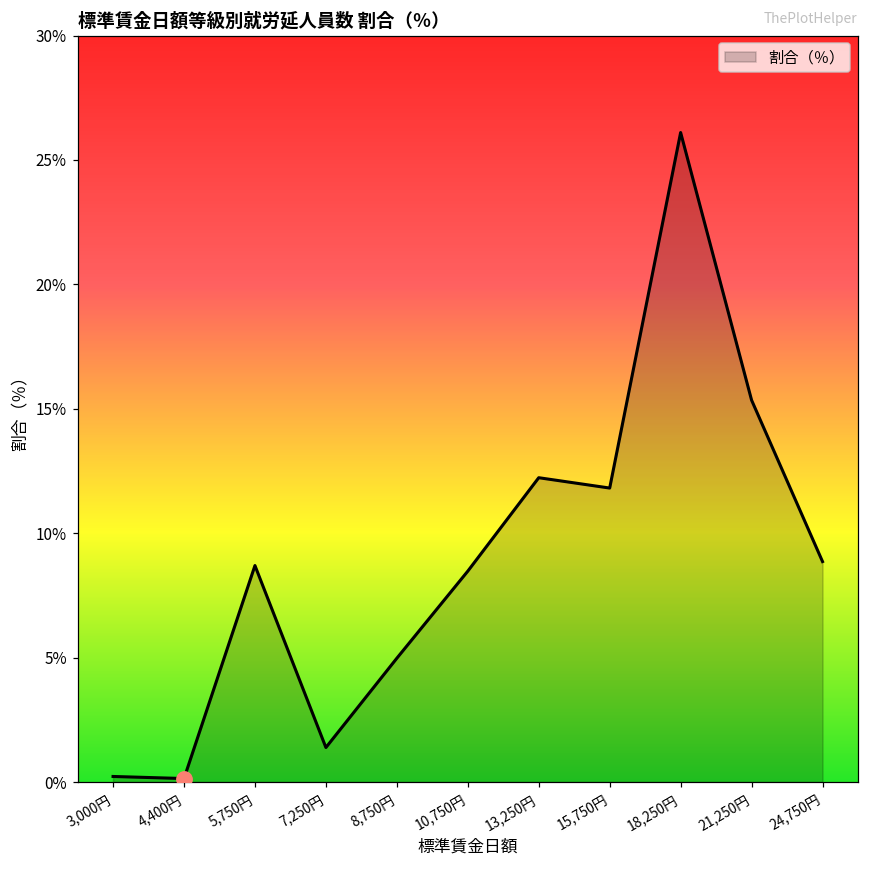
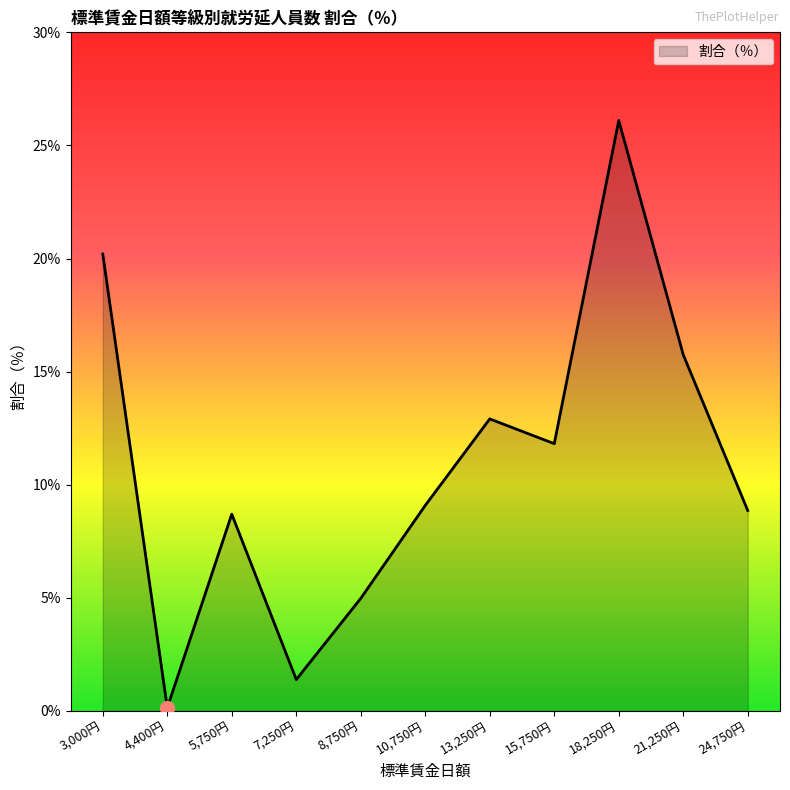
  {
    "割合（％）": {
-     "3,000円": "0.2%",
+     "3,000円": "20.2%",
      "5,750円": "8.7%",
      "7,250円": "1.4%",
      "8,750円": "5.0%",
-     "10,750円": "8.5%",
-     "13,250円": "12.2%",
+     "10,750円": "9.1%",
+     "13,250円": "12.9%",
      "15,750円": "11.8%",
      "18,250円": "26.1%",
-     "21,250円": "15.3%",
+     "21,250円": "15.7%",
      "24,750円": "8.9%"
    }
  }
